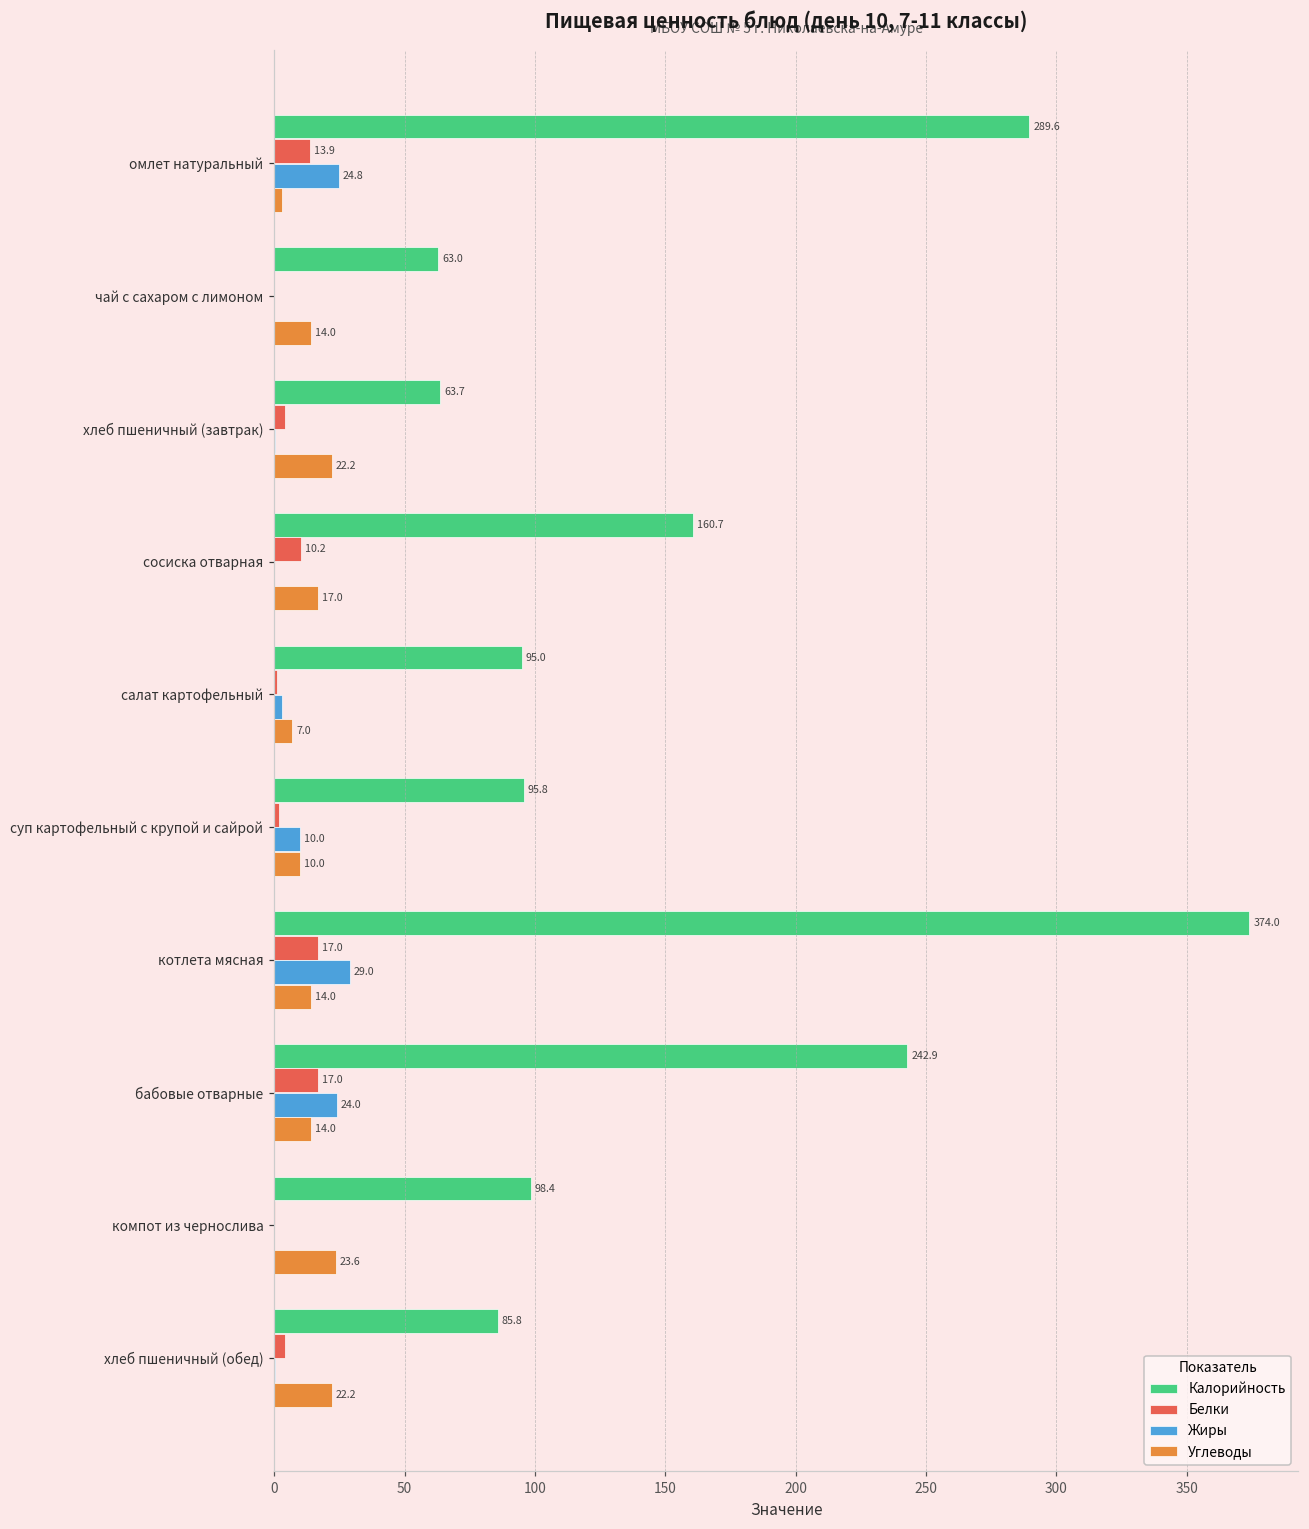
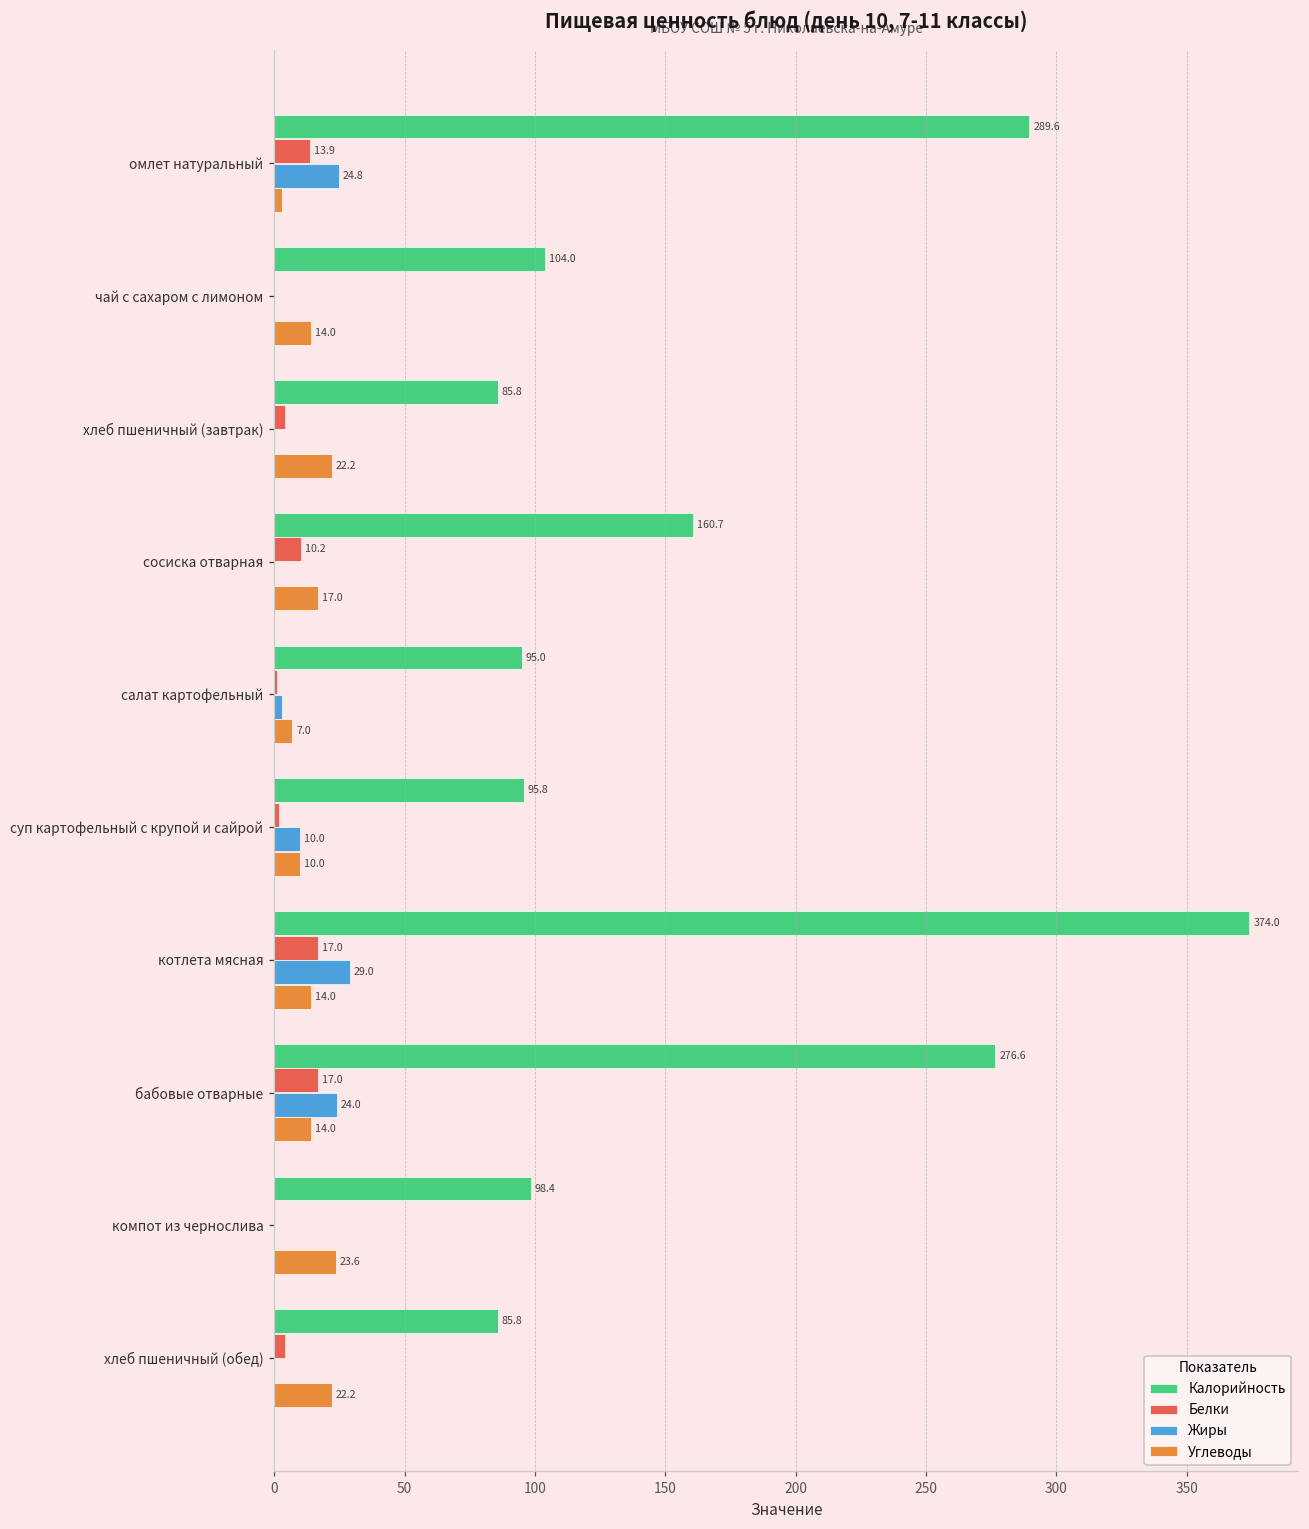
  {
    "Калорийность": {
      "омлет натуральный": 289.6,
-     "чай с сахаром с лимоном": 63.0,
-     "хлеб пшеничный (завтрак)": 63.7,
+     "чай с сахаром с лимоном": 104.0,
+     "хлеб пшеничный (завтрак)": 85.8,
      "сосиска отварная": 160.7,
      "салат картофельный": 95.0,
      "суп картофельный с крупой и сайрой": 95.8,
      "котлета мясная": 374.0,
-     "бабовые отварные": 242.9,
+     "бабовые отварные": 276.6,
      "компот из чернослива": 98.4,
      "хлеб пшеничный (обед)": 85.8
    },
    "Жиры": {
      "омлет натуральный": 24.8,
      "суп картофельный с крупой и сайрой": 10.0,
      "котлета мясная": 29.0,
      "бабовые отварные": 24.0
    }
  }
